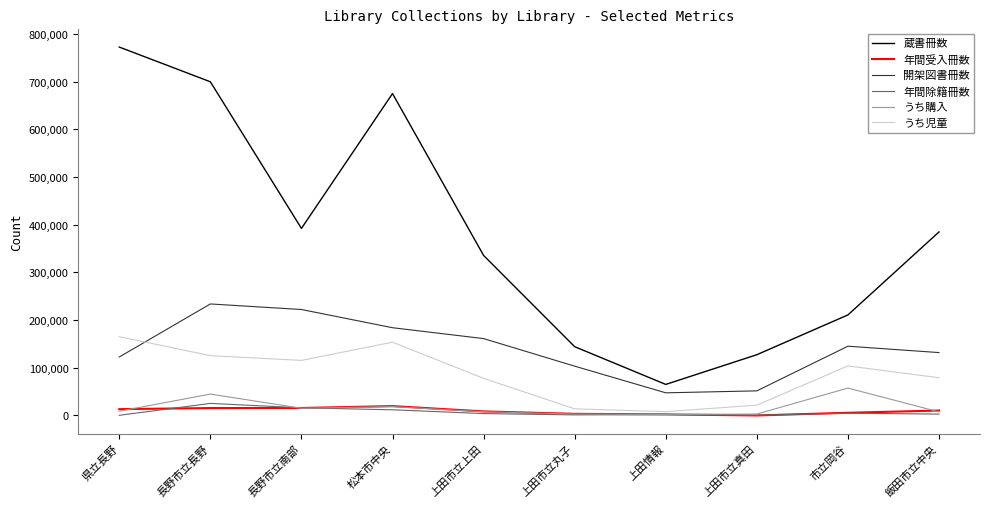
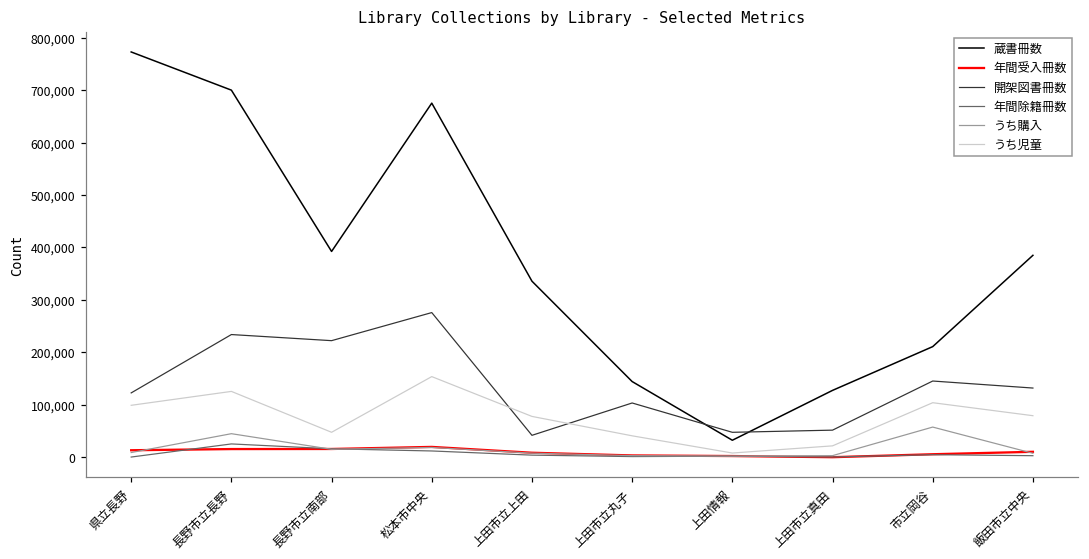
  {
    "蔵書冊数": {
      "県立長野": "770,000",
      "長野市立長野": "700,000",
      "長野市立南部": "390,000",
      "松本市中央": "680,000",
      "上田市立上田": "340,000",
      "上田市立丸子": "140,000",
-     "上田情報": "70,000",
+     "上田情報": "30,000",
      "上田市立真田": "130,000",
      "市立岡谷": "210,000",
      "飯田市立中央": "390,000"
    },
    "年間受入冊数": {
      "長野市立長野": "20,000"
    },
    "開架図書冊数": {
      "県立長野": "120,000",
      "長野市立長野": "230,000",
      "長野市立南部": "220,000",
-     "松本市中央": "180,000",
-     "上田市立上田": "160,000",
+     "松本市中央": "280,000",
+     "上田市立上田": "40,000",
      "上田市立丸子": "100,000",
      "上田情報": "50,000",
      "上田市立真田": "50,000",
      "市立岡谷": "150,000",
      "飯田市立中央": "130,000"
    },
    "年間除籍冊数": {
      "県立長野": "0",
      "長野市立長野": "30,000",
      "松本市中央": "10,000"
    },
    "うち購入": {
      "長野市立長野": "40,000",
      "市立岡谷": "60,000"
    },
    "うち児童": {
-     "県立長野": "170,000",
+     "県立長野": "100,000",
      "長野市立長野": "130,000",
-     "長野市立南部": "120,000",
+     "長野市立南部": "50,000",
      "松本市中央": "150,000",
      "上田市立上田": "80,000",
-     "上田市立丸子": "10,000",
+     "上田市立丸子": "40,000",
      "上田情報": "10,000",
      "上田市立真田": "20,000",
      "市立岡谷": "100,000",
      "飯田市立中央": "80,000"
    }
  }
